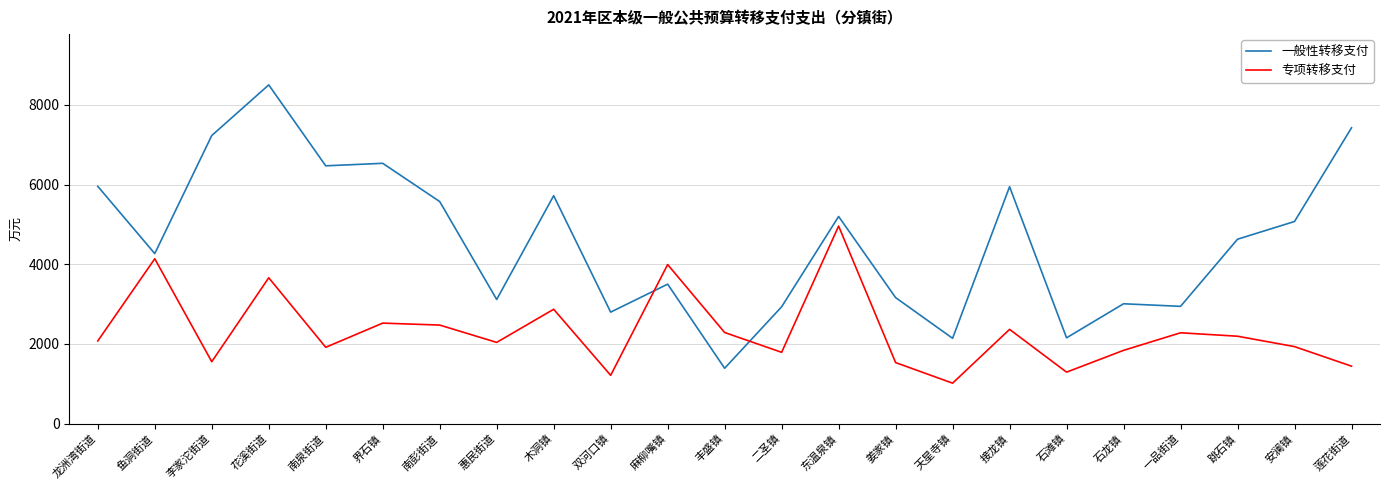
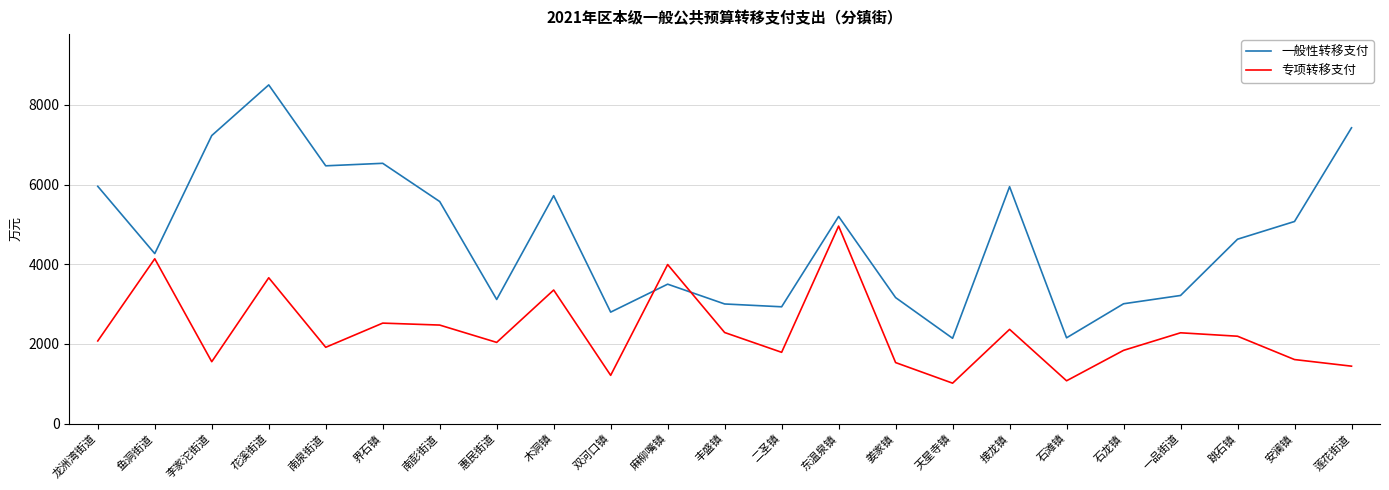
  {
    "一般性转移支付": {
      "龙洲湾街道": 6000,
      "鱼洞街道": 4300,
      "李家沱街道": 7200,
      "花溪街道": 8500,
      "南泉街道": 6500,
      "界石镇": 6500,
      "南彭街道": 5600,
      "惠民街道": 3100,
      "木洞镇": 5700,
      "双河口镇": 2800,
      "麻柳嘴镇": 3500,
-     "丰盛镇": 1400,
+     "丰盛镇": 3000,
      "二圣镇": 2900,
      "东温泉镇": 5200,
      "姜家镇": 3200,
      "天星寺镇": 2100,
      "接龙镇": 5900,
      "石滩镇": 2200,
      "石龙镇": 3000,
-     "一品街道": 2900,
+     "一品街道": 3200,
      "跳石镇": 4600,
      "安澜镇": 5100,
      "莲花街道": 7400
    },
    "专项转移支付": {
      "龙洲湾街道": 2100,
      "鱼洞街道": 4100,
      "李家沱街道": 1600,
      "花溪街道": 3700,
      "南泉街道": 1900,
      "界石镇": 2500,
      "南彭街道": 2500,
      "惠民街道": 2000,
-     "木洞镇": 2900,
+     "木洞镇": 3400,
      "双河口镇": 1200,
      "麻柳嘴镇": 4000,
      "丰盛镇": 2300,
      "二圣镇": 1800,
      "东温泉镇": 5000,
      "姜家镇": 1500,
      "天星寺镇": 1000,
      "接龙镇": 2400,
-     "石滩镇": 1300,
+     "石滩镇": 1100,
      "石龙镇": 1800,
      "一品街道": 2300,
      "跳石镇": 2200,
-     "安澜镇": 1900,
+     "安澜镇": 1600,
      "莲花街道": 1400
    }
  }
